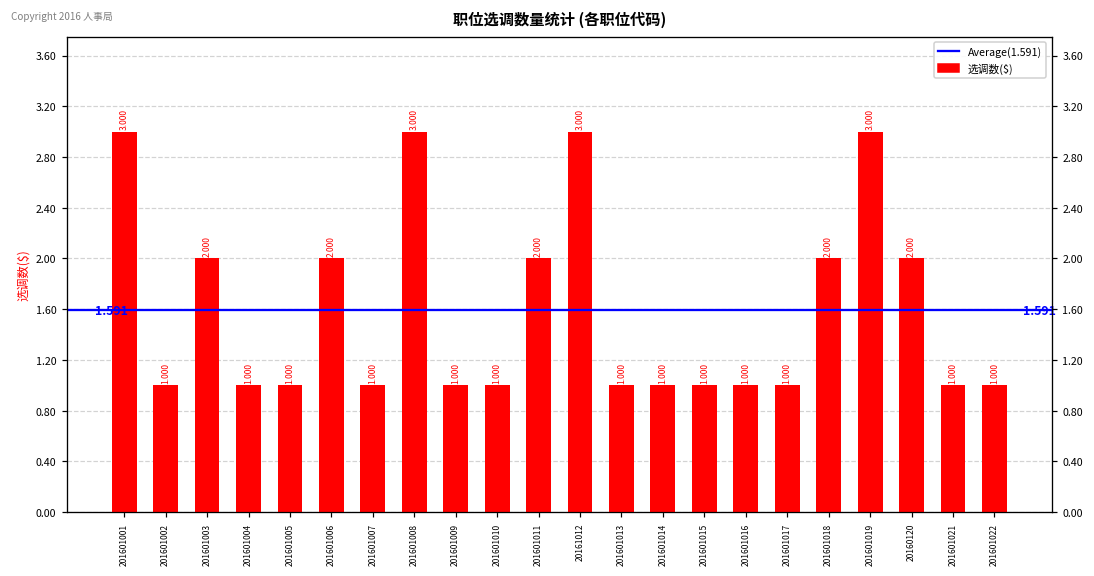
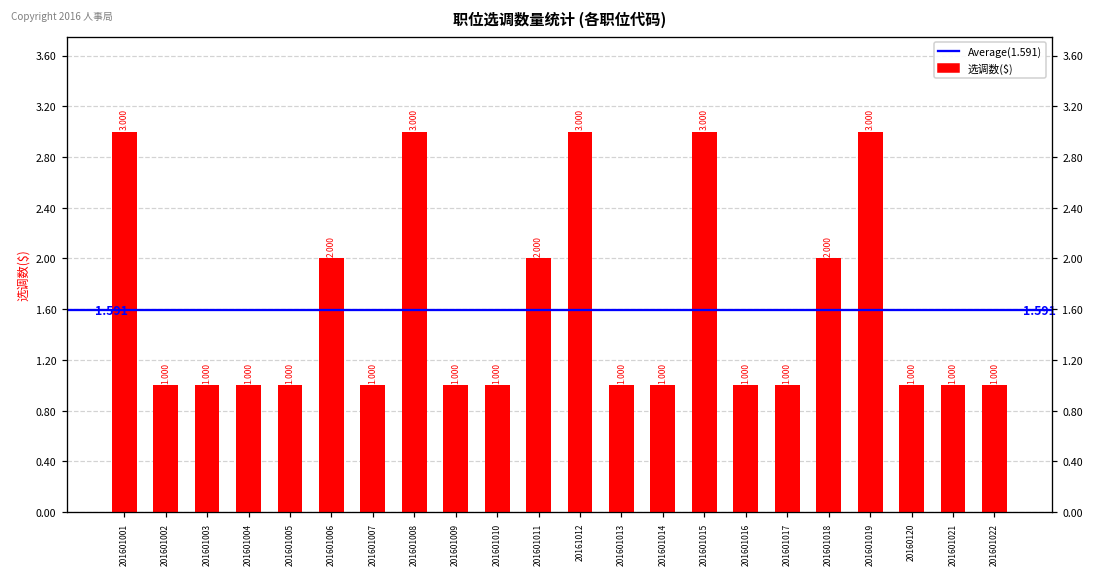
  {
    "201601001": 3.000,
    "201601002": 1.000,
-   "201601003": 2.000,
+   "201601003": 1.000,
    "201601004": 1.000,
    "201601005": 1.000,
    "201601006": 2.000,
    "201601007": 1.000,
    "201601008": 3.000,
    "201601009": 1.000,
    "201601010": 1.000,
    "201601011": 2.000,
    "20161012": 3.000,
    "201601013": 1.000,
    "201601014": 1.000,
-   "201601015": 1.000,
+   "201601015": 3.000,
    "201601016": 1.000,
    "201601017": 1.000,
    "201601018": 2.000,
    "201601019": 3.000,
-   "20160120": 2.000,
+   "20160120": 1.000,
    "201601021": 1.000,
    "201601022": 1.000
  }
